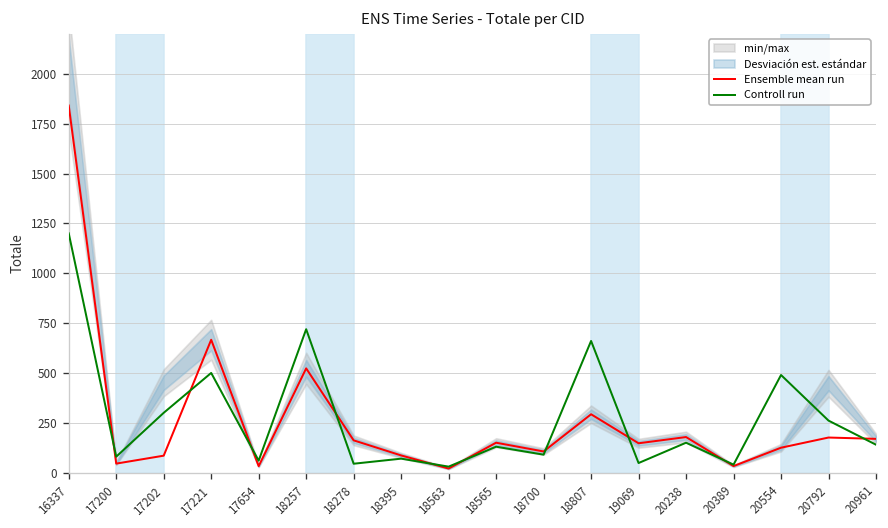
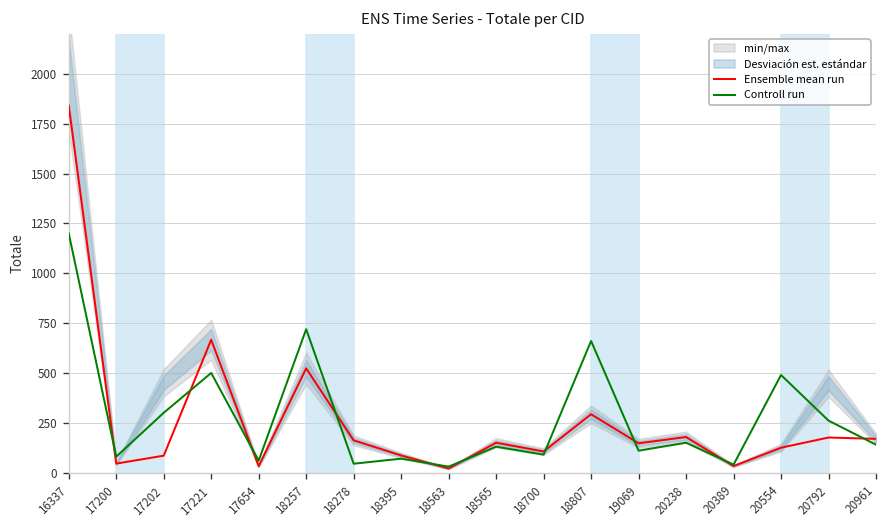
  {
    "Ensemble mean run": {
      "16337": 1840,
      "17202": 90,
      "17221": 670,
      "18257": 520,
      "18807": 290,
      "20792": 180
    },
    "Controll run": {
      "16337": 1200,
      "17200": 80,
      "17202": 300,
      "17221": 500,
      "17654": 60,
      "18257": 720,
      "18278": 40,
      "18395": 70,
      "18565": 130,
      "18700": 90,
      "18807": 660,
-     "19069": 50,
+     "19069": 110,
      "20238": 150,
      "20554": 490,
      "20792": 260,
      "20961": 140
    }
  }
